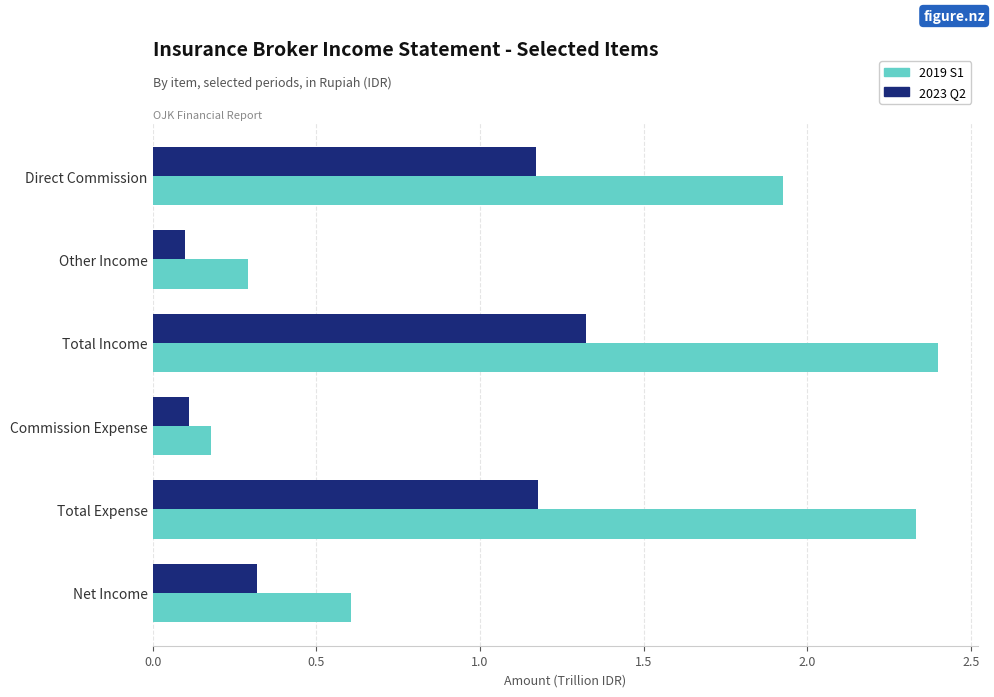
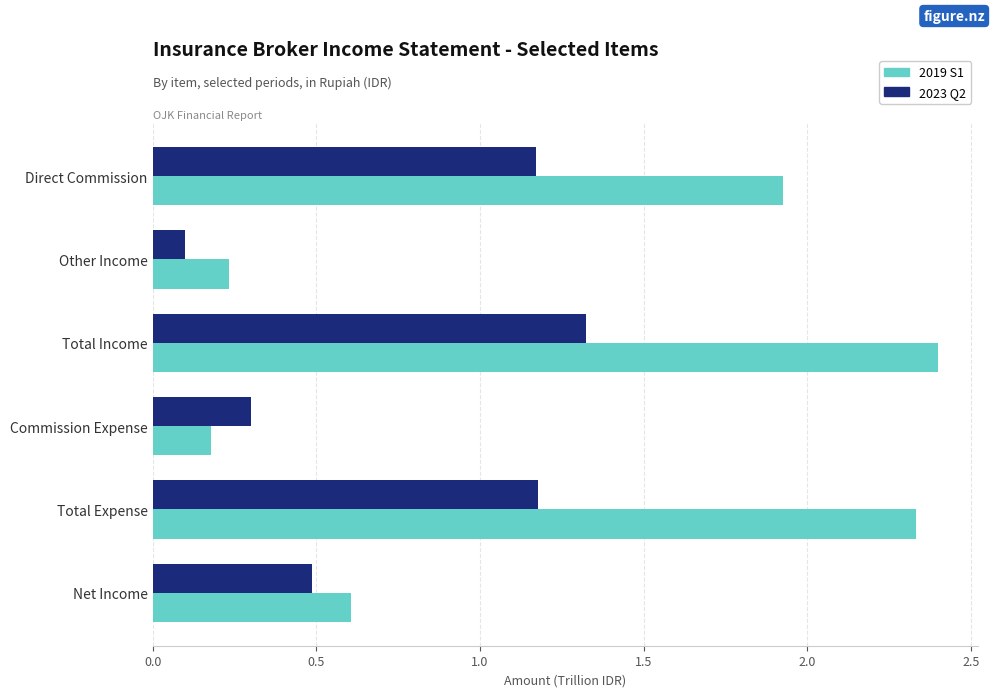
  {
    "2019 S1": {
      "Direct Commission": 1.93,
-     "Other Income": 0.29,
+     "Other Income": 0.23,
      "Total Income": 2.40,
      "Commission Expense": 0.18,
      "Total Expense": 2.33,
      "Net Income": 0.61
    },
    "2023 Q2": {
      "Direct Commission": 1.17,
      "Other Income": 0.10,
      "Total Income": 1.32,
-     "Commission Expense": 0.11,
+     "Commission Expense": 0.30,
      "Total Expense": 1.18,
-     "Net Income": 0.32
+     "Net Income": 0.49
    }
  }
